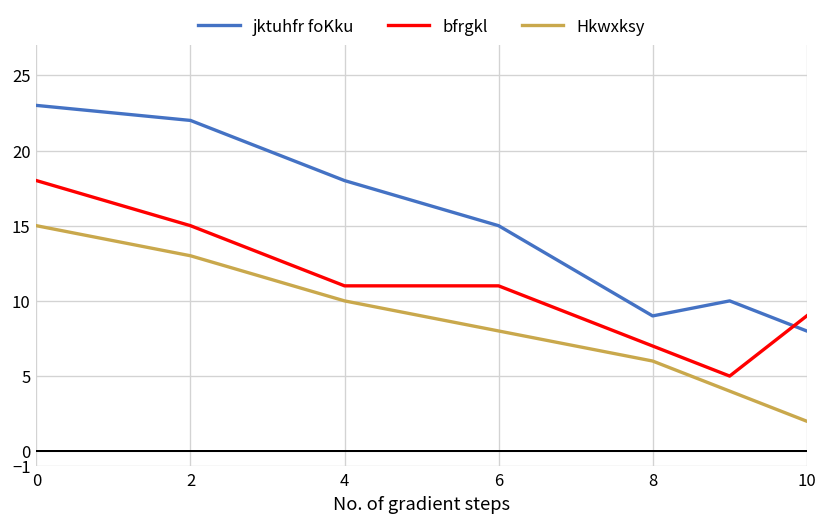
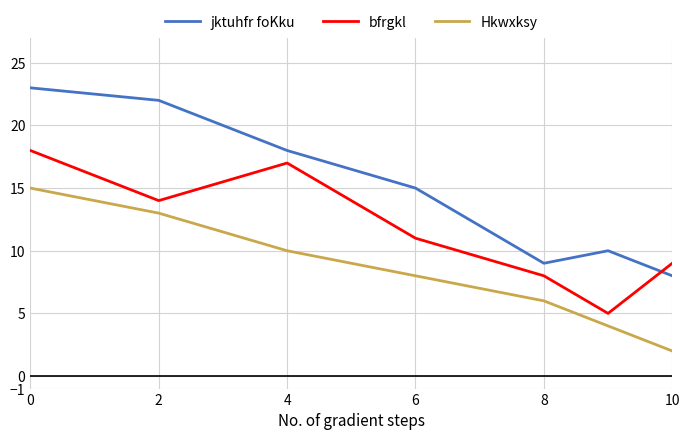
  {
    "jktuhfr foKku": {
      "0": 23,
      "2": 22,
      "4": 18,
      "6": 15,
      "8": 9,
      "10": 8
    },
    "bfrgkl": {
      "0": 18,
-     "2": 15,
-     "4": 11,
+     "2": 14,
+     "4": 17,
      "6": 11,
-     "8": 7,
+     "8": 8,
      "10": 9
    },
    "Hkwxksy": {
      "0": 15,
      "2": 13,
      "4": 10,
      "6": 8,
      "8": 6,
      "10": 2
    }
  }
